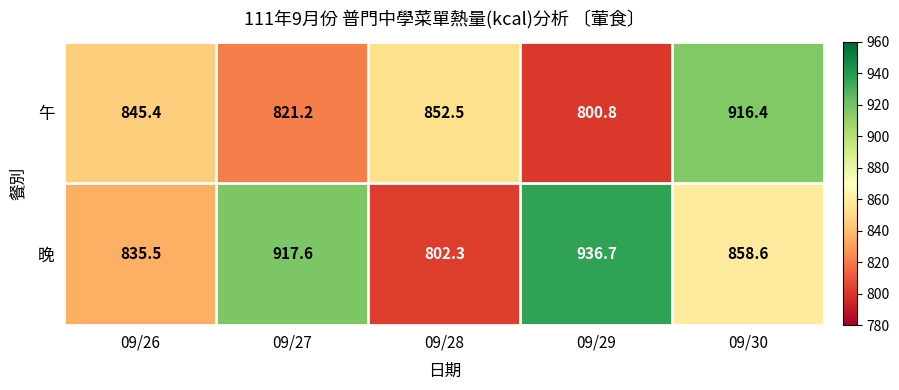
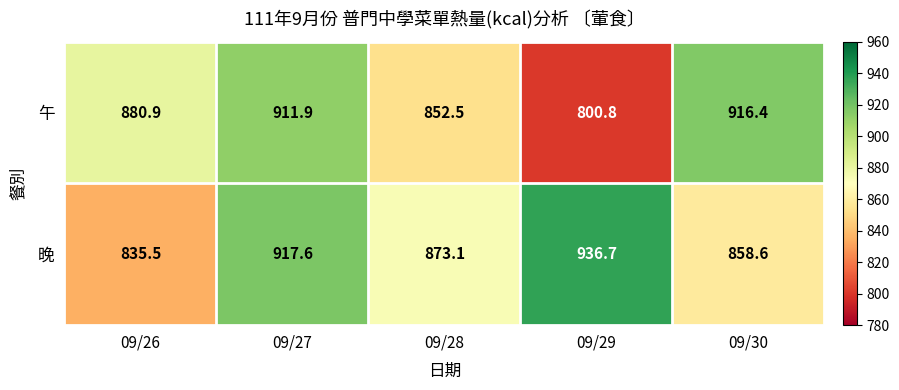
  {
    "午": {
-     "09/26": 845.4,
-     "09/27": 821.2,
+     "09/26": 880.9,
+     "09/27": 911.9,
      "09/28": 852.5,
      "09/29": 800.8,
      "09/30": 916.4
    },
    "晚": {
      "09/26": 835.5,
      "09/27": 917.6,
-     "09/28": 802.3,
+     "09/28": 873.1,
      "09/29": 936.7,
      "09/30": 858.6
    }
  }
